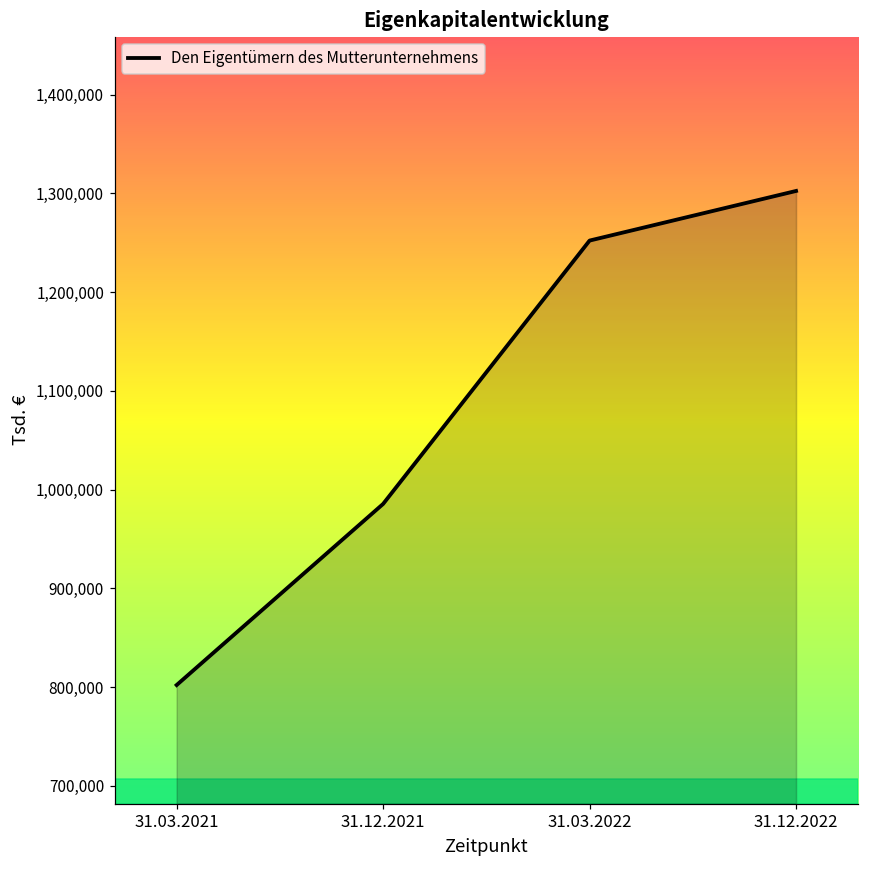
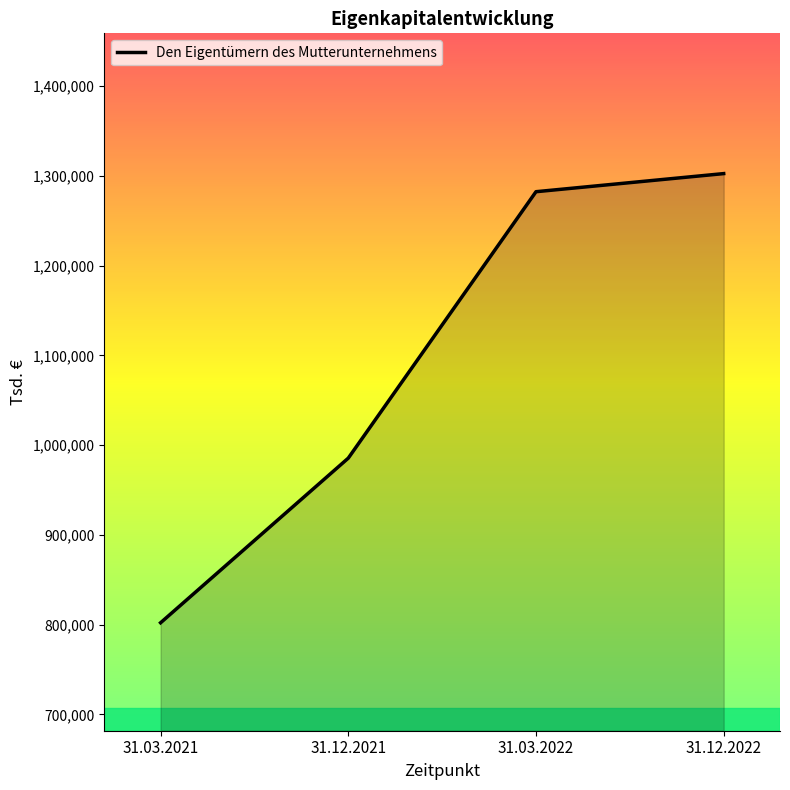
  {
    "31.03.2021": "800,000",
    "31.12.2021": "990,000",
-   "31.03.2022": "1,250,000",
+   "31.03.2022": "1,280,000",
    "31.12.2022": "1,300,000"
  }
